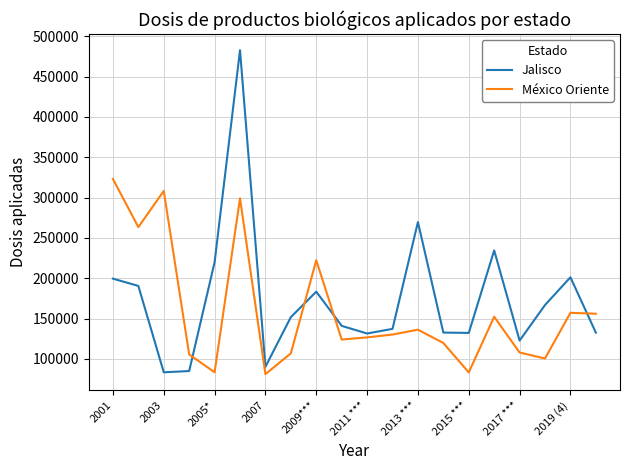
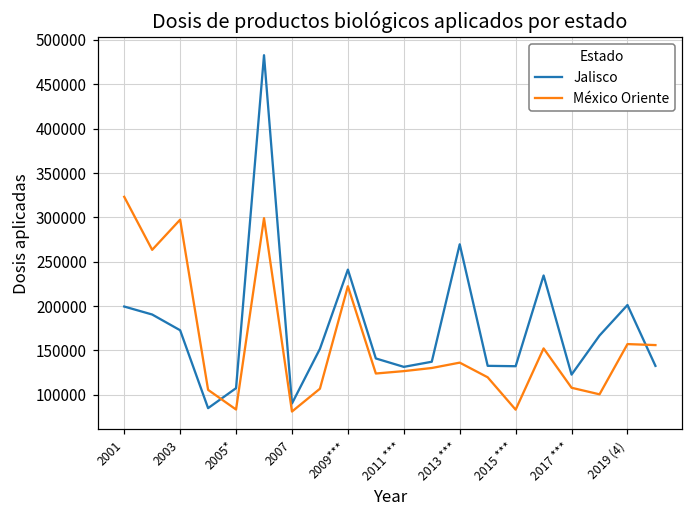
  {
    "Jalisco": {
      "2001": 200000,
-     "2003": 80000,
-     "2005*": 220000,
+     "2003": 170000,
+     "2005*": 110000,
      "2007": 90000,
-     "2009***": 180000,
+     "2009***": 240000,
      "2011 ***": 130000,
      "2013 ***": 270000,
      "2015 ***": 130000,
      "2017 ***": 120000,
      "2019 (4)": 200000
    },
    "México Oriente": {
      "2001": 320000,
-     "2003": 310000,
+     "2003": 300000,
      "2005*": 80000,
      "2007": 80000,
      "2009***": 220000,
      "2011 ***": 130000,
      "2013 ***": 140000,
      "2015 ***": 80000,
      "2017 ***": 110000,
      "2019 (4)": 160000
    }
  }
